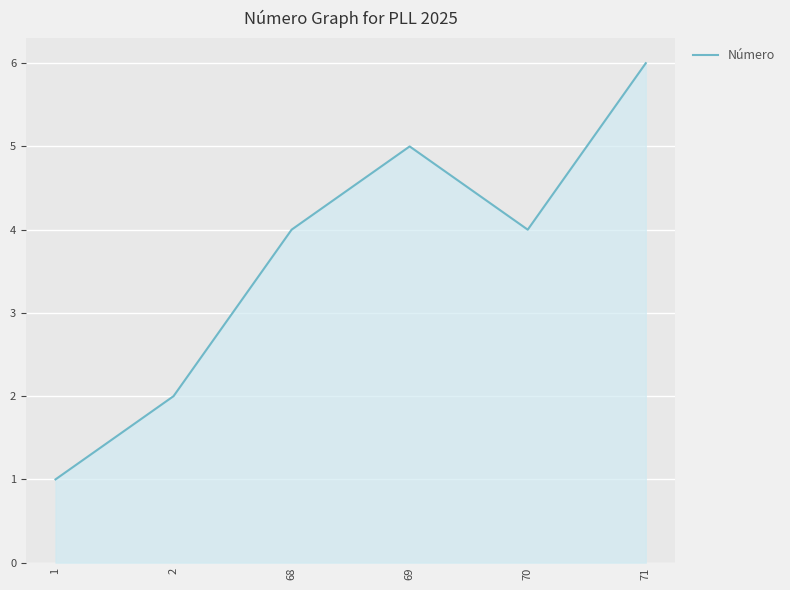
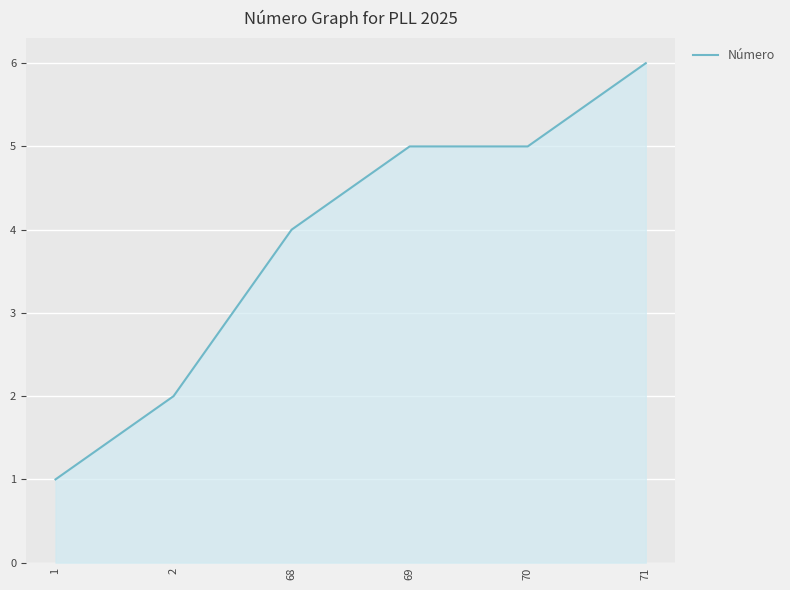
  {
    "1": 1,
    "2": 2,
    "68": 4,
    "69": 5,
-   "70": 4,
+   "70": 5,
    "71": 6
  }
